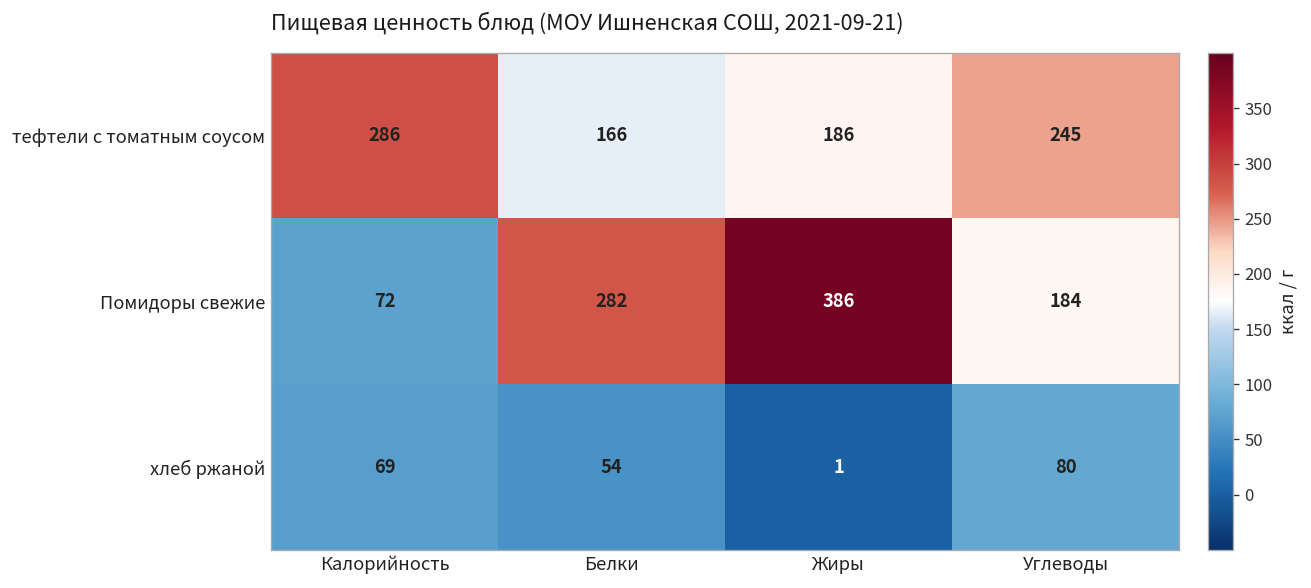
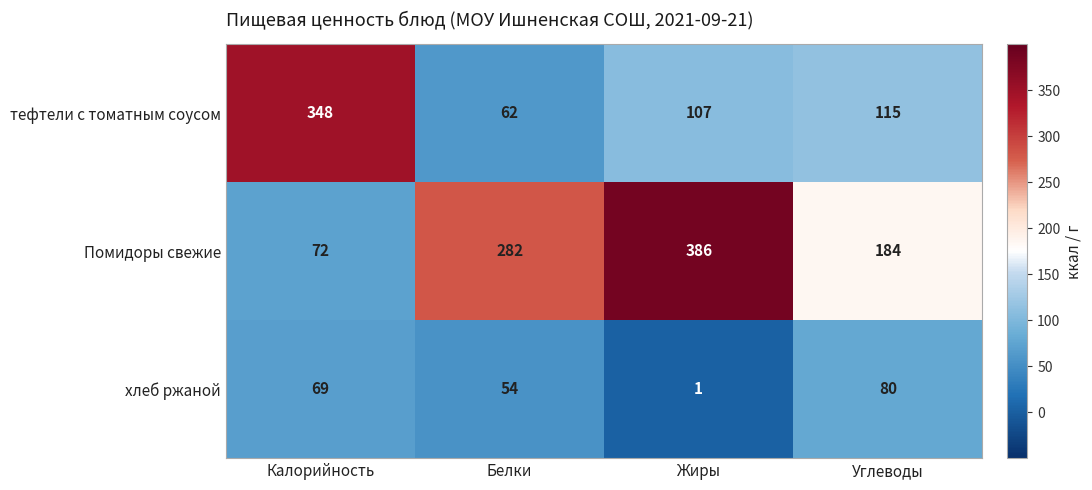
  {
    "тефтели с томатным соусом": {
-     "Калорийность": 286,
-     "Белки": 166,
-     "Жиры": 186,
-     "Углеводы": 245
+     "Калорийность": 348,
+     "Белки": 62,
+     "Жиры": 107,
+     "Углеводы": 115
    },
    "Помидоры свежие": {
      "Калорийность": 72,
      "Белки": 282,
      "Жиры": 386,
      "Углеводы": 184
    },
    "хлеб ржаной": {
      "Калорийность": 69,
      "Белки": 54,
      "Жиры": 1,
      "Углеводы": 80
    }
  }
